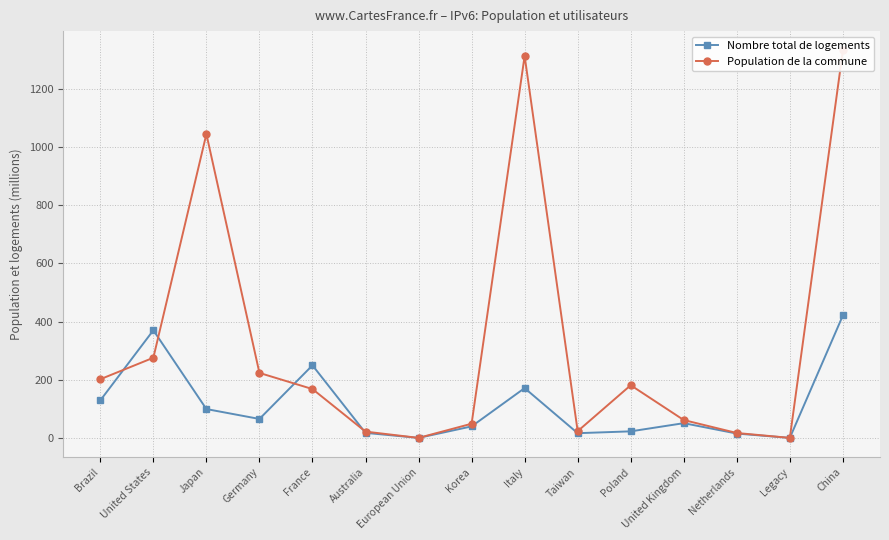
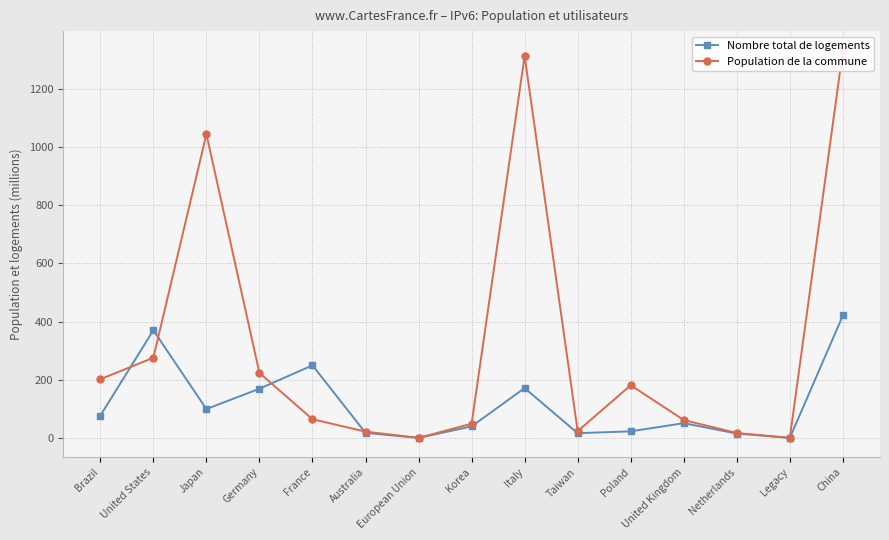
  {
    "Nombre total de logements": {
-     "Brazil": 130,
+     "Brazil": 80,
      "United States": 370,
      "Japan": 100,
-     "Germany": 70,
+     "Germany": 170,
      "France": 250,
      "Korea": 40,
      "Italy": 170,
      "Poland": 20,
      "United Kingdom": 50,
      "China": 420
    },
    "Population de la commune": {
      "Brazil": 200,
      "United States": 280,
      "Japan": 1040,
      "Germany": 220,
-     "France": 170,
+     "France": 60,
      "Korea": 50,
      "Italy": 1310,
      "Poland": 180,
      "United Kingdom": 60
    }
  }
